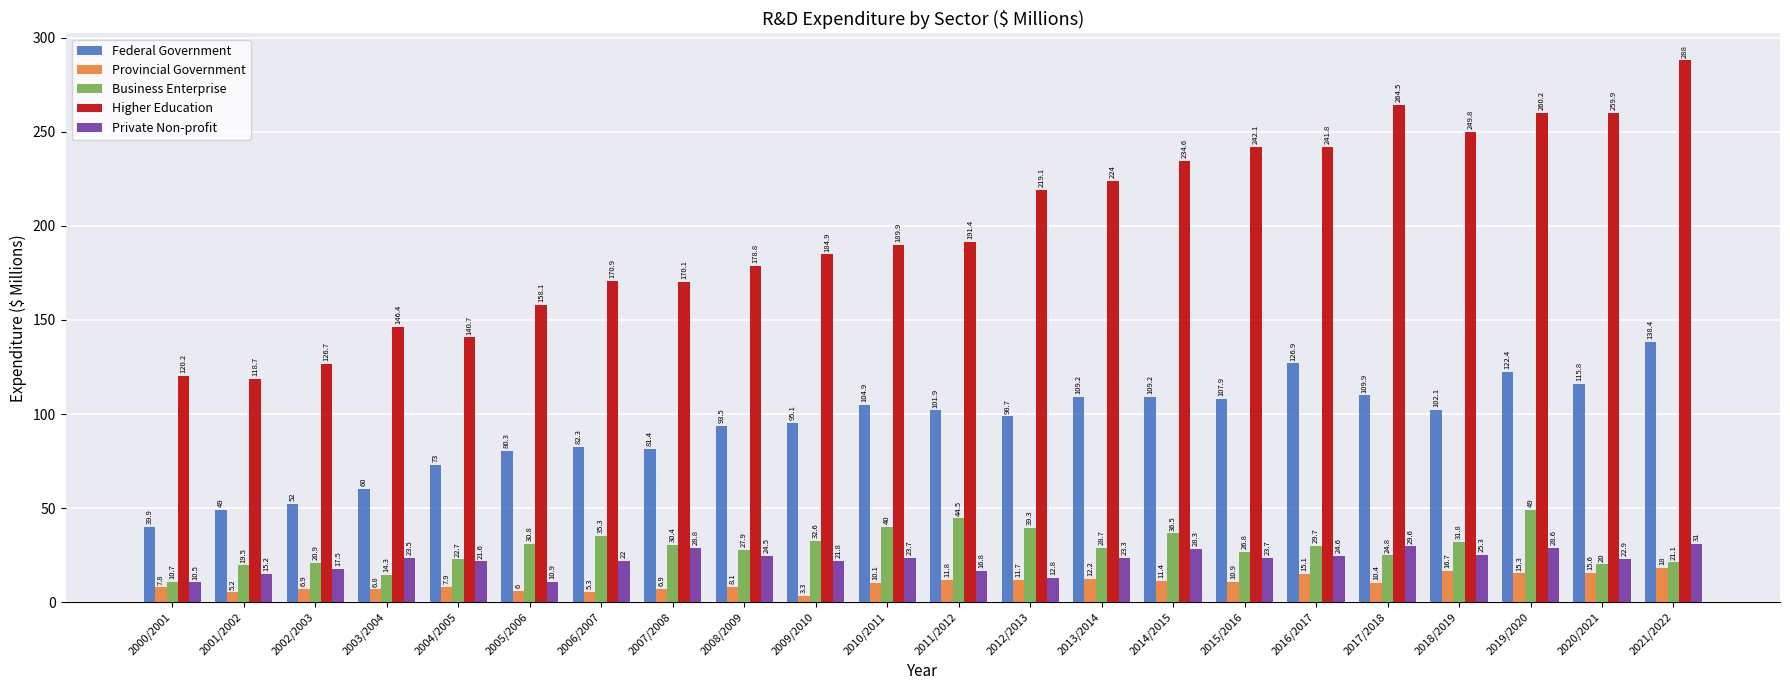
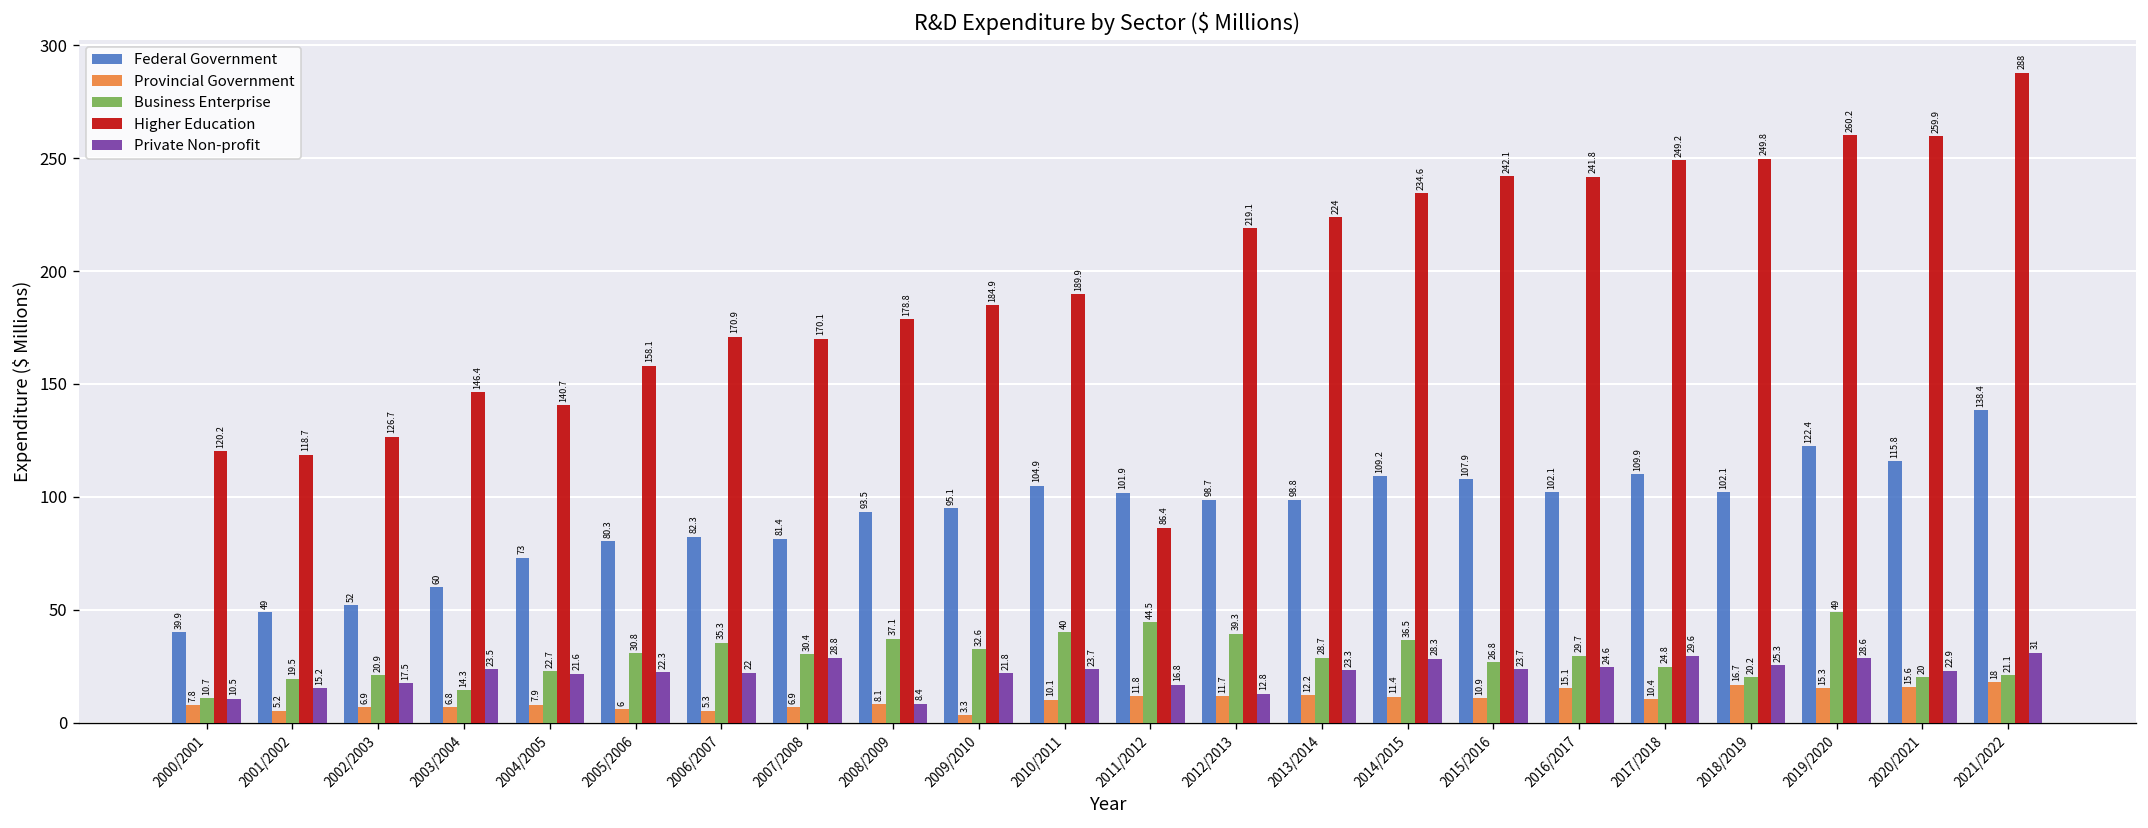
  {
    "Federal Government": {
      "2000/2001": 39.9,
      "2001/2002": 49,
      "2002/2003": 52,
      "2003/2004": 60,
      "2004/2005": 73,
      "2005/2006": 80.3,
      "2006/2007": 82.3,
      "2007/2008": 81.4,
      "2008/2009": 93.5,
      "2009/2010": 95.1,
      "2010/2011": 104.9,
      "2011/2012": 101.9,
      "2012/2013": 98.7,
-     "2013/2014": 109.2,
+     "2013/2014": 98.8,
      "2014/2015": 109.2,
      "2015/2016": 107.9,
-     "2016/2017": 126.9,
+     "2016/2017": 102.1,
      "2017/2018": 109.9,
      "2018/2019": 102.1,
      "2019/2020": 122.4,
      "2020/2021": 115.8,
      "2021/2022": 138.4
    },
    "Provincial Government": {
      "2000/2001": 7.8,
      "2001/2002": 5.2,
      "2002/2003": 6.9,
      "2003/2004": 6.8,
      "2004/2005": 7.9,
      "2005/2006": 6,
      "2006/2007": 5.3,
      "2007/2008": 6.9,
      "2008/2009": 8.1,
      "2009/2010": 3.3,
      "2010/2011": 10.1,
      "2011/2012": 11.8,
      "2012/2013": 11.7,
      "2013/2014": 12.2,
      "2014/2015": 11.4,
      "2015/2016": 10.9,
      "2016/2017": 15.1,
      "2017/2018": 10.4,
      "2018/2019": 16.7,
      "2019/2020": 15.3,
      "2020/2021": 15.6,
      "2021/2022": 18
    },
    "Business Enterprise": {
      "2000/2001": 10.7,
      "2001/2002": 19.5,
      "2002/2003": 20.9,
      "2003/2004": 14.3,
      "2004/2005": 22.7,
      "2005/2006": 30.8,
      "2006/2007": 35.3,
      "2007/2008": 30.4,
-     "2008/2009": 27.9,
+     "2008/2009": 37.1,
      "2009/2010": 32.6,
      "2010/2011": 40,
      "2011/2012": 44.5,
      "2012/2013": 39.3,
      "2013/2014": 28.7,
      "2014/2015": 36.5,
      "2015/2016": 26.8,
      "2016/2017": 29.7,
      "2017/2018": 24.8,
-     "2018/2019": 31.8,
+     "2018/2019": 20.2,
      "2019/2020": 49,
      "2020/2021": 20,
      "2021/2022": 21.1
    },
    "Higher Education": {
      "2000/2001": 120.2,
      "2001/2002": 118.7,
      "2002/2003": 126.7,
      "2003/2004": 146.4,
      "2004/2005": 140.7,
      "2005/2006": 158.1,
      "2006/2007": 170.9,
      "2007/2008": 170.1,
      "2008/2009": 178.8,
      "2009/2010": 184.9,
      "2010/2011": 189.9,
-     "2011/2012": 191.4,
+     "2011/2012": 86.4,
      "2012/2013": 219.1,
      "2013/2014": 224,
      "2014/2015": 234.6,
      "2015/2016": 242.1,
      "2016/2017": 241.8,
-     "2017/2018": 264.5,
+     "2017/2018": 249.2,
      "2018/2019": 249.8,
      "2019/2020": 260.2,
      "2020/2021": 259.9,
      "2021/2022": 288
    },
    "Private Non-profit": {
      "2000/2001": 10.5,
      "2001/2002": 15.2,
      "2002/2003": 17.5,
      "2003/2004": 23.5,
      "2004/2005": 21.6,
-     "2005/2006": 10.9,
+     "2005/2006": 22.3,
      "2006/2007": 22,
      "2007/2008": 28.8,
-     "2008/2009": 24.5,
+     "2008/2009": 8.4,
      "2009/2010": 21.8,
      "2010/2011": 23.7,
      "2011/2012": 16.8,
      "2012/2013": 12.8,
      "2013/2014": 23.3,
      "2014/2015": 28.3,
      "2015/2016": 23.7,
      "2016/2017": 24.6,
      "2017/2018": 29.6,
      "2018/2019": 25.3,
      "2019/2020": 28.6,
      "2020/2021": 22.9,
      "2021/2022": 31
    }
  }
